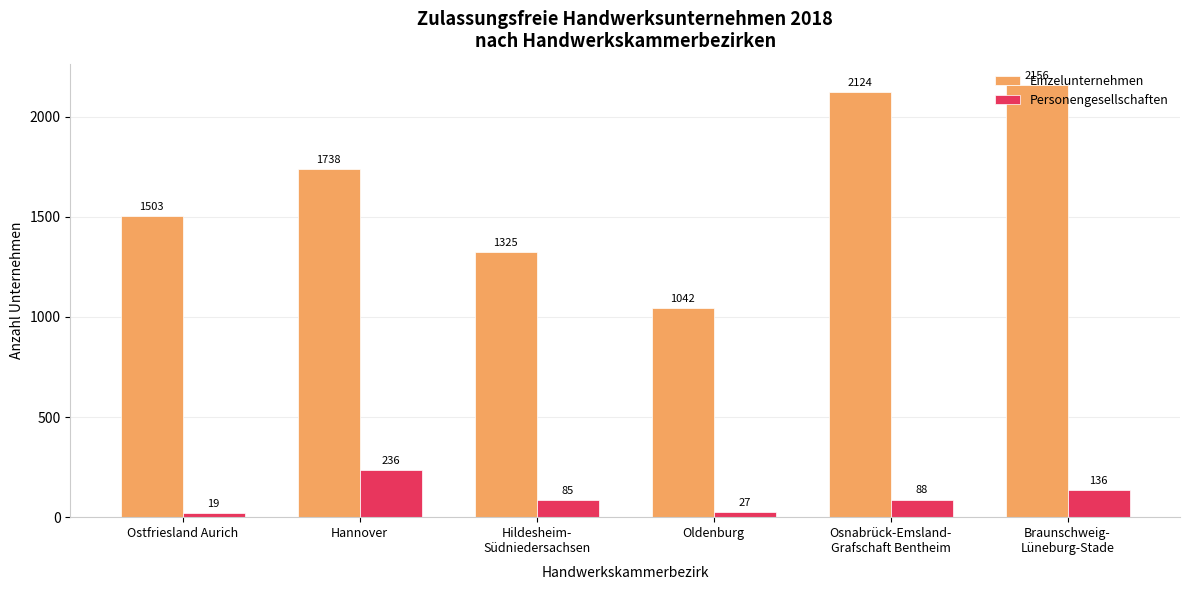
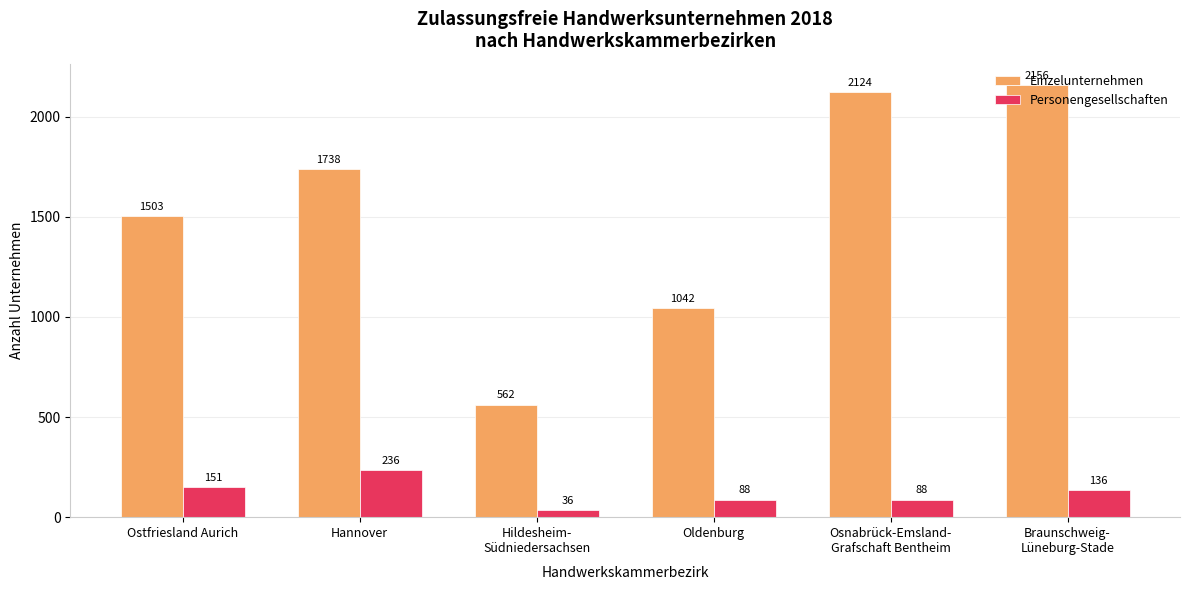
  {
    "Einzelunternehmen": {
      "Ostfriesland Aurich": 1503,
      "Hannover": 1738,
-     "Hildesheim- Südniedersachsen": 1325,
+     "Hildesheim- Südniedersachsen": 562,
      "Oldenburg": 1042,
      "Osnabrück-Emsland- Grafschaft Bentheim": 2124,
      "Braunschweig- Lüneburg-Stade": 2156
    },
    "Personengesellschaften": {
-     "Ostfriesland Aurich": 19,
+     "Ostfriesland Aurich": 151,
      "Hannover": 236,
-     "Hildesheim- Südniedersachsen": 85,
-     "Oldenburg": 27,
+     "Hildesheim- Südniedersachsen": 36,
+     "Oldenburg": 88,
      "Osnabrück-Emsland- Grafschaft Bentheim": 88,
      "Braunschweig- Lüneburg-Stade": 136
    }
  }
